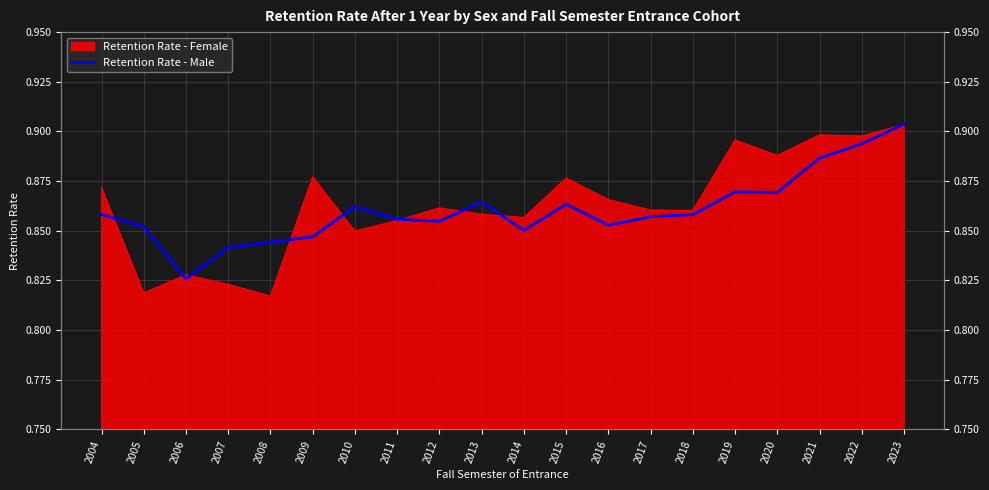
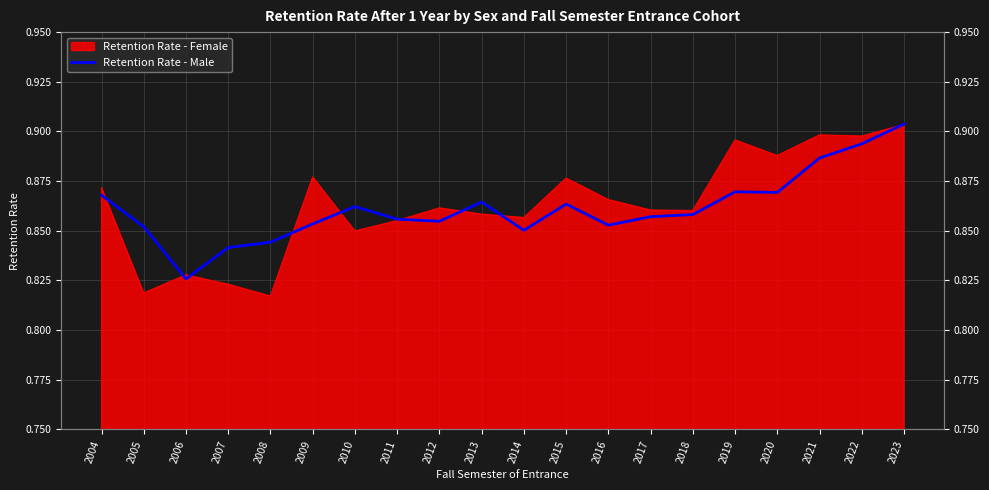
  {
    "Retention Rate - Female": {
      "2004": 0.872,
      "2005": 0.819,
      "2006": 0.828,
      "2007": 0.823,
      "2008": 0.817,
      "2009": 0.877,
      "2010": 0.850,
      "2012": 0.861,
      "2013": 0.858,
      "2014": 0.857,
      "2015": 0.876,
      "2016": 0.866,
      "2017": 0.860,
      "2018": 0.860,
      "2019": 0.896,
      "2020": 0.888,
      "2021": 0.898,
      "2022": 0.898
    },
    "Retention Rate - Male": {
-     "2004": 0.858,
+     "2004": 0.868,
      "2005": 0.852,
      "2006": 0.826,
      "2007": 0.842,
      "2008": 0.844,
-     "2009": 0.847,
+     "2009": 0.853,
      "2010": 0.862,
      "2012": 0.855,
      "2013": 0.864,
      "2014": 0.850,
      "2015": 0.863,
      "2016": 0.853,
      "2017": 0.857,
      "2018": 0.858,
      "2019": 0.870,
      "2020": 0.869,
      "2021": 0.887,
      "2022": 0.894
    }
  }
